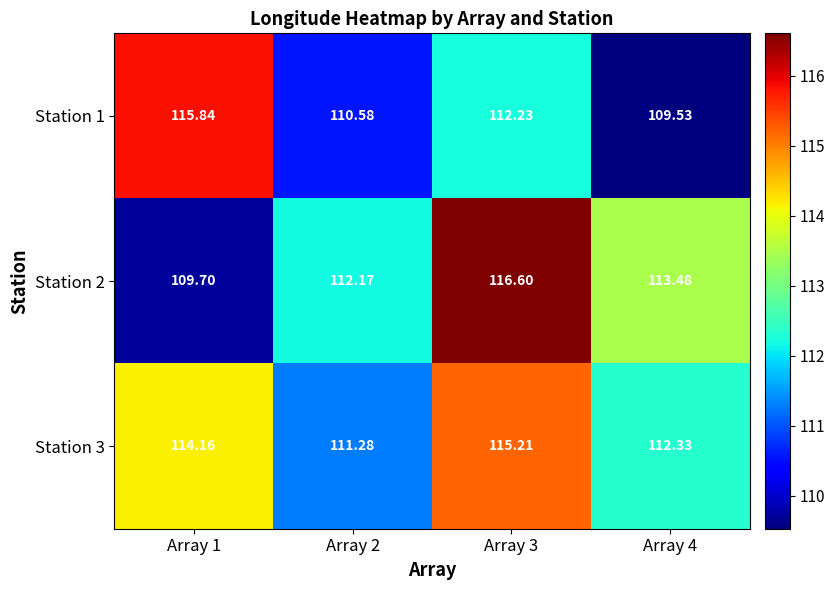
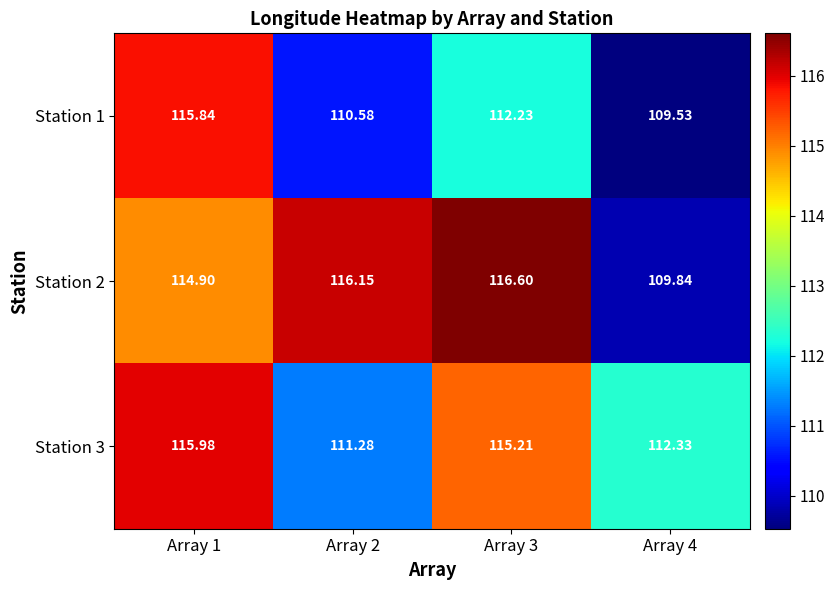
  {
    "Station 1": {
      "Array 1": 115.84,
      "Array 2": 110.58,
      "Array 3": 112.23,
      "Array 4": 109.53
    },
    "Station 2": {
-     "Array 1": 109.70,
-     "Array 2": 112.17,
+     "Array 1": 114.90,
+     "Array 2": 116.15,
      "Array 3": 116.60,
-     "Array 4": 113.48
+     "Array 4": 109.84
    },
    "Station 3": {
-     "Array 1": 114.16,
+     "Array 1": 115.98,
      "Array 2": 111.28,
      "Array 3": 115.21,
      "Array 4": 112.33
    }
  }
